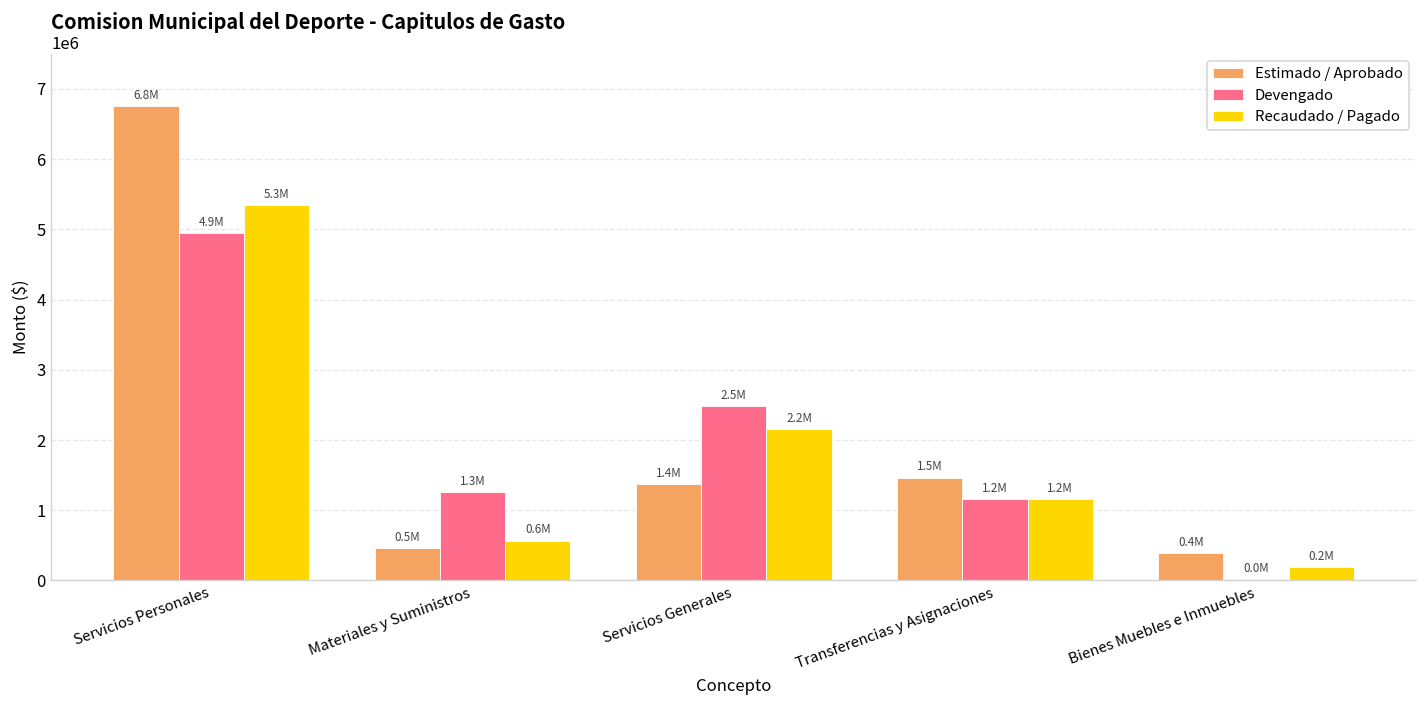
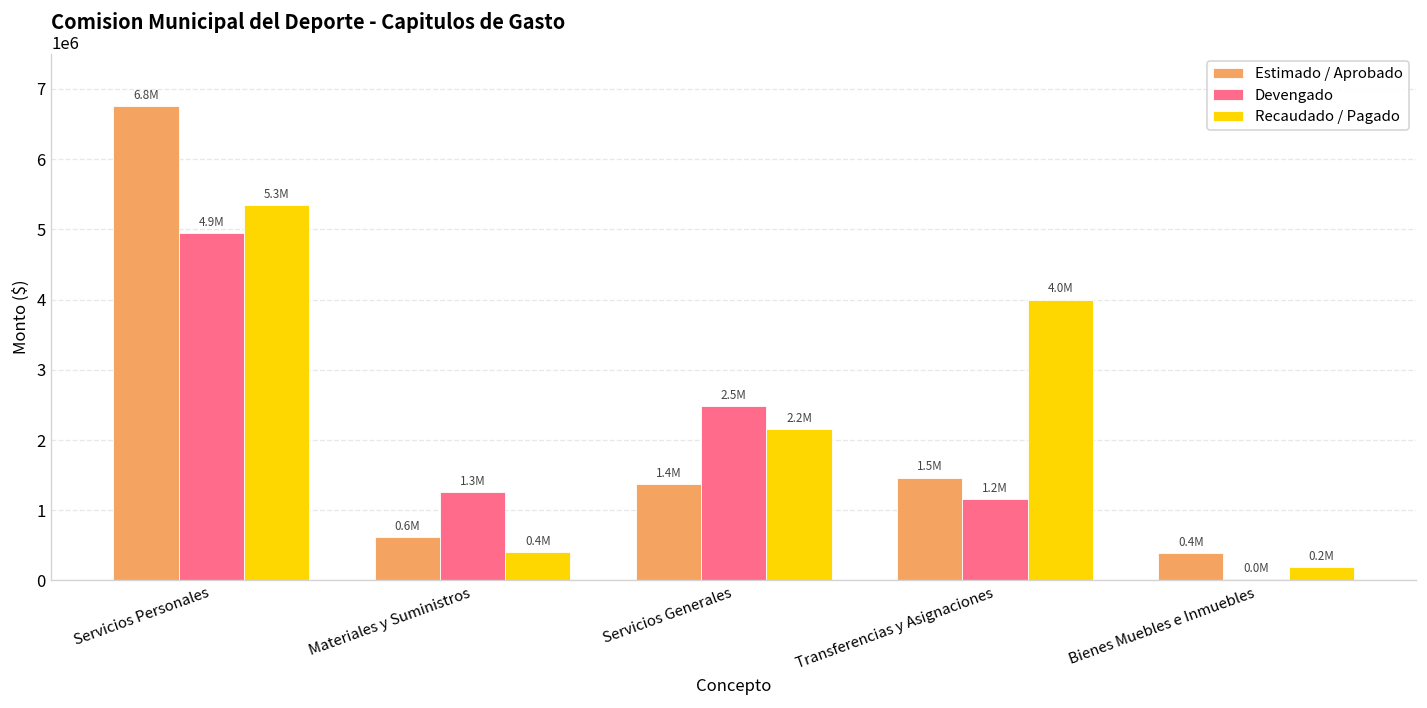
  {
    "Estimado / Aprobado": {
      "Servicios Personales": "6.8M",
-     "Materiales y Suministros": "0.5M",
+     "Materiales y Suministros": "0.6M",
      "Servicios Generales": "1.4M",
      "Transferencias y Asignaciones": "1.5M",
      "Bienes Muebles e Inmuebles": "0.4M"
    },
    "Devengado": {
      "Servicios Personales": "4.9M",
      "Materiales y Suministros": "1.3M",
      "Servicios Generales": "2.5M",
      "Transferencias y Asignaciones": "1.2M"
    },
    "Recaudado / Pagado": {
      "Servicios Personales": "5.3M",
-     "Materiales y Suministros": "0.6M",
+     "Materiales y Suministros": "0.4M",
      "Servicios Generales": "2.2M",
-     "Transferencias y Asignaciones": "1.2M",
+     "Transferencias y Asignaciones": "4.0M",
      "Bienes Muebles e Inmuebles": "0.2M"
    }
  }
